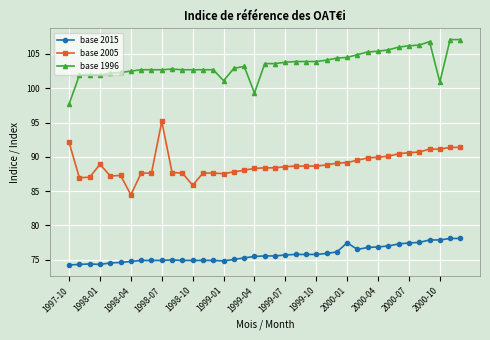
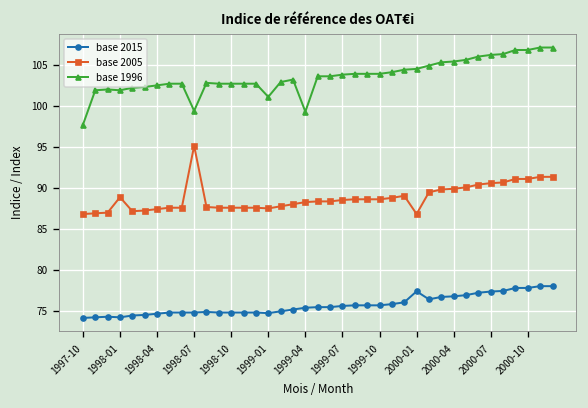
  {
    "base 2015": {
      "1997-10": 74,
      "1998-01": 74,
      "1998-04": 75,
      "1998-07": 75,
      "1998-10": 75,
      "1999-01": 75,
      "1999-04": 75,
      "1999-07": 76,
      "1999-10": 76,
      "2000-01": 77,
      "2000-04": 77,
      "2000-07": 77,
      "2000-10": 78
    },
    "base 2005": {
-     "1997-10": 92,
+     "1997-10": 87,
      "1998-01": 89,
-     "1998-04": 84,
+     "1998-04": 87,
      "1998-07": 95,
-     "1998-10": 86,
+     "1998-10": 88,
      "1999-01": 88,
      "1999-04": 88,
      "1999-07": 89,
      "1999-10": 89,
-     "2000-01": 89,
+     "2000-01": 87,
      "2000-04": 90,
      "2000-07": 91,
      "2000-10": 91
    },
    "base 1996": {
      "1997-10": 98,
      "1998-01": 102,
      "1998-04": 103,
-     "1998-07": 103,
+     "1998-07": 99,
      "1998-10": 103,
      "1999-01": 101,
      "1999-04": 99,
      "1999-07": 104,
      "1999-10": 104,
      "2000-01": 105,
      "2000-04": 105,
      "2000-07": 106,
-     "2000-10": 101
+     "2000-10": 107
    }
  }
